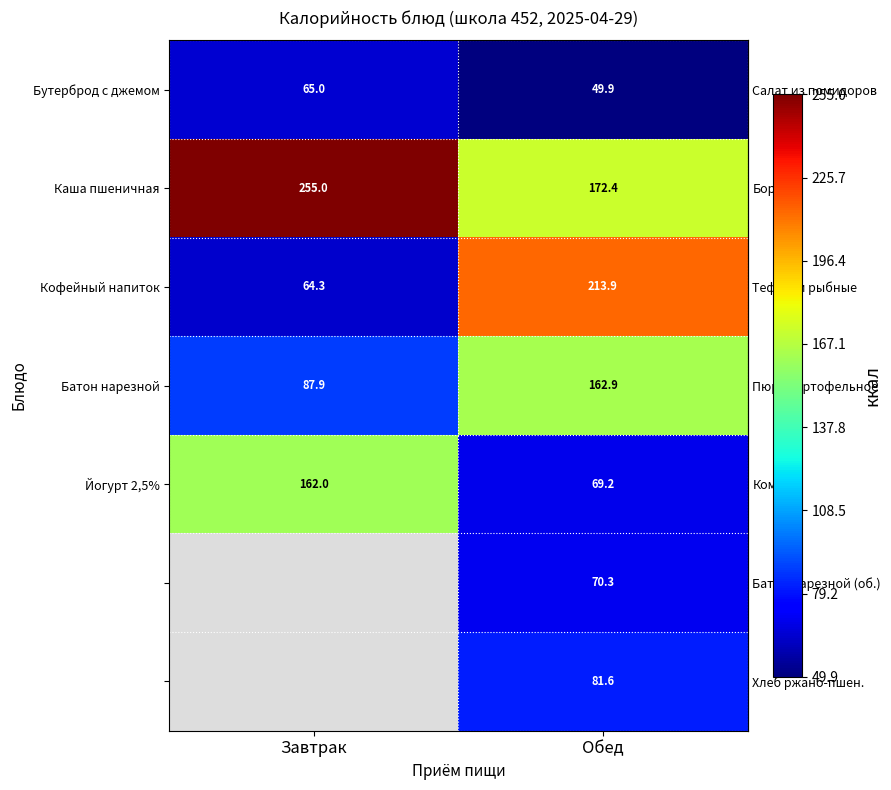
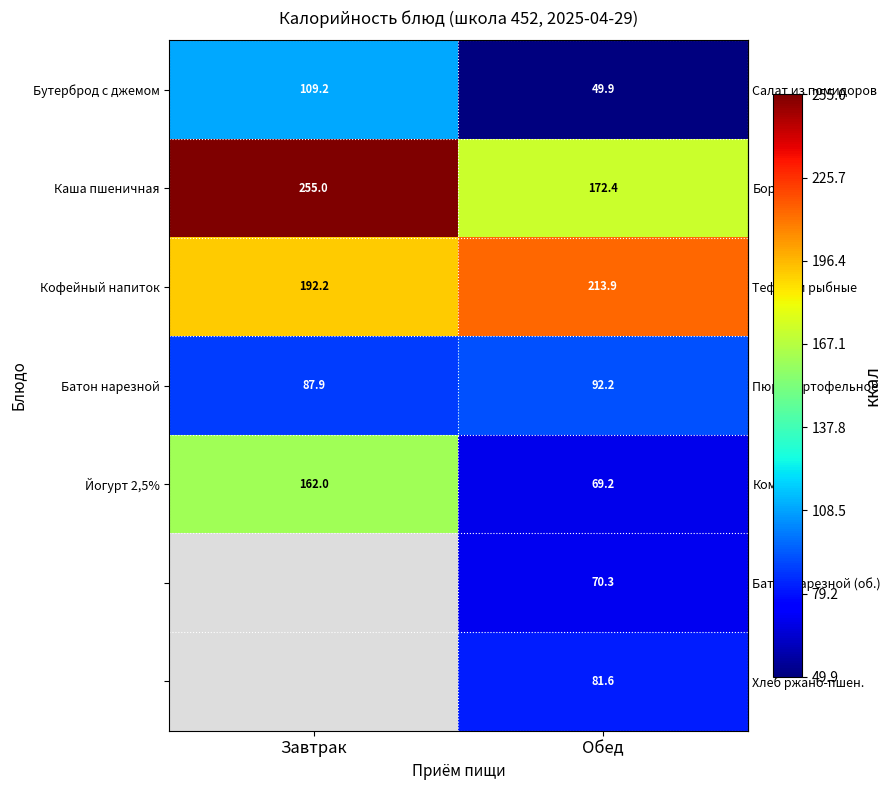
  {
    "Бутерброд с джемом": {
-     "Завтрак": 65.0,
+     "Завтрак": 109.2,
      "Обед": 49.9
    },
    "Каша пшеничная": {
      "Завтрак": 255.0,
      "Обед": 172.4
    },
    "Кофейный напиток": {
-     "Завтрак": 64.3,
+     "Завтрак": 192.2,
      "Обед": 213.9
    },
    "Батон нарезной": {
      "Завтрак": 87.9,
-     "Обед": 162.9
+     "Обед": 92.2
    },
    "Йогурт 2,5%": {
      "Завтрак": 162.0,
      "Обед": 69.2
    }
  }
